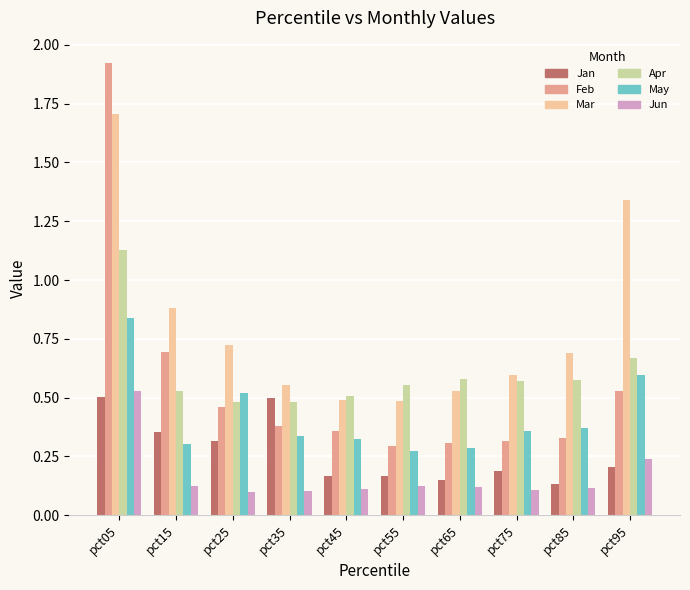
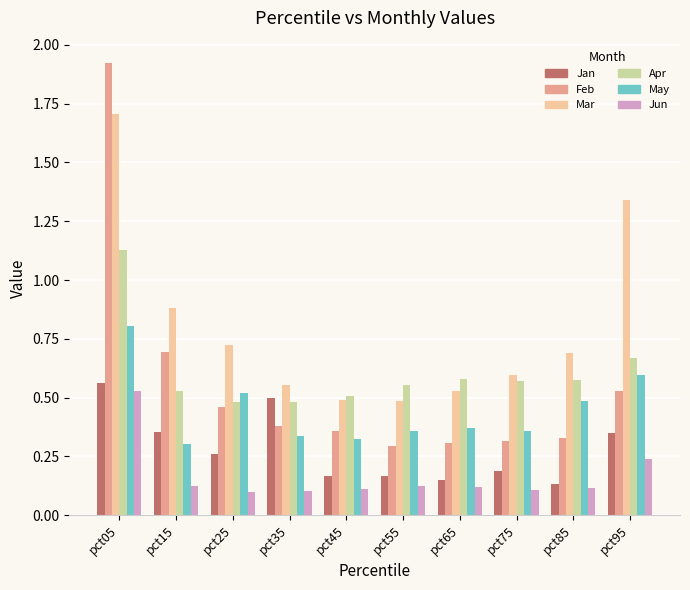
  {
    "Jan": {
-     "pct05": 0.50,
+     "pct05": 0.56,
      "pct15": 0.36,
-     "pct25": 0.32,
+     "pct25": 0.26,
      "pct35": 0.50,
      "pct45": 0.17,
      "pct55": 0.17,
      "pct65": 0.15,
      "pct75": 0.19,
      "pct85": 0.13,
-     "pct95": 0.21
+     "pct95": 0.35
    },
    "May": {
-     "pct05": 0.84,
+     "pct05": 0.81,
      "pct15": 0.30,
      "pct25": 0.52,
      "pct35": 0.34,
      "pct45": 0.32,
-     "pct55": 0.27,
-     "pct65": 0.28,
+     "pct55": 0.36,
+     "pct65": 0.37,
      "pct75": 0.36,
-     "pct85": 0.37,
+     "pct85": 0.49,
      "pct95": 0.60
    }
  }
